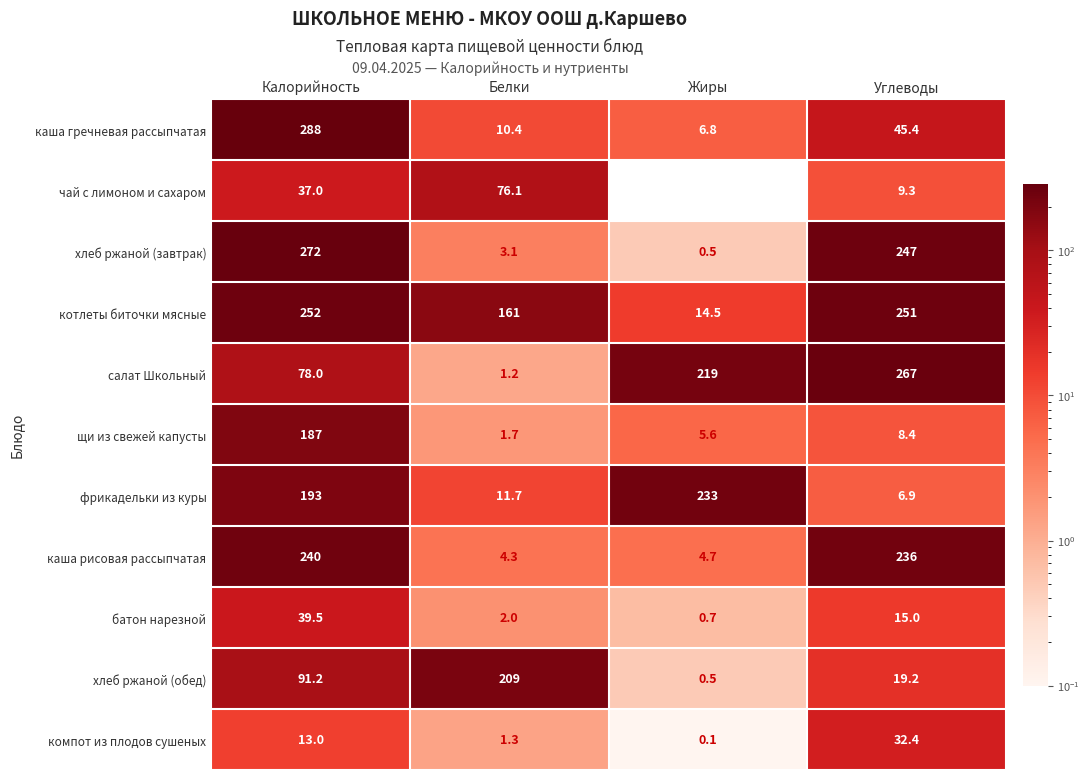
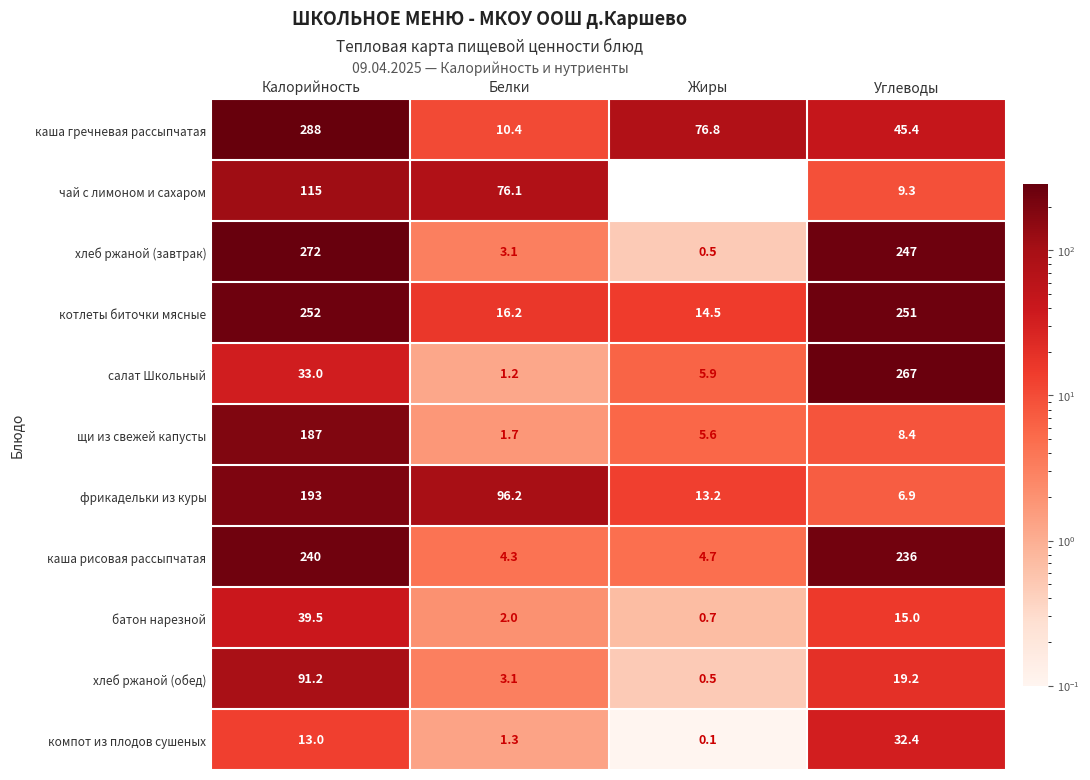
  {
    "каша гречневая рассыпчатая": {
      "Калорийность": 288,
      "Белки": 10.4,
-     "Жиры": 6.8,
+     "Жиры": 76.8,
      "Углеводы": 45.4
    },
    "чай с лимоном и сахаром": {
-     "Калорийность": 37.0,
+     "Калорийность": 115,
      "Белки": 76.1,
      "Углеводы": 9.3
    },
    "хлеб ржаной (завтрак)": {
      "Калорийность": 272,
      "Белки": 3.1,
      "Жиры": 0.5,
      "Углеводы": 247
    },
    "котлеты биточки мясные": {
      "Калорийность": 252,
-     "Белки": 161,
+     "Белки": 16.2,
      "Жиры": 14.5,
      "Углеводы": 251
    },
    "салат Школьный": {
-     "Калорийность": 78.0,
+     "Калорийность": 33.0,
      "Белки": 1.2,
-     "Жиры": 219,
+     "Жиры": 5.9,
      "Углеводы": 267
    },
    "щи из свежей капусты": {
      "Калорийность": 187,
      "Белки": 1.7,
      "Жиры": 5.6,
      "Углеводы": 8.4
    },
    "фрикадельки из куры": {
      "Калорийность": 193,
-     "Белки": 11.7,
-     "Жиры": 233,
+     "Белки": 96.2,
+     "Жиры": 13.2,
      "Углеводы": 6.9
    },
    "каша рисовая рассыпчатая": {
      "Калорийность": 240,
      "Белки": 4.3,
      "Жиры": 4.7,
      "Углеводы": 236
    },
    "батон нарезной": {
      "Калорийность": 39.5,
      "Белки": 2.0,
      "Жиры": 0.7,
      "Углеводы": 15.0
    },
    "хлеб ржаной (обед)": {
      "Калорийность": 91.2,
-     "Белки": 209,
+     "Белки": 3.1,
      "Жиры": 0.5,
      "Углеводы": 19.2
    },
    "компот из плодов сушеных": {
      "Калорийность": 13.0,
      "Белки": 1.3,
      "Жиры": 0.1,
      "Углеводы": 32.4
    }
  }
